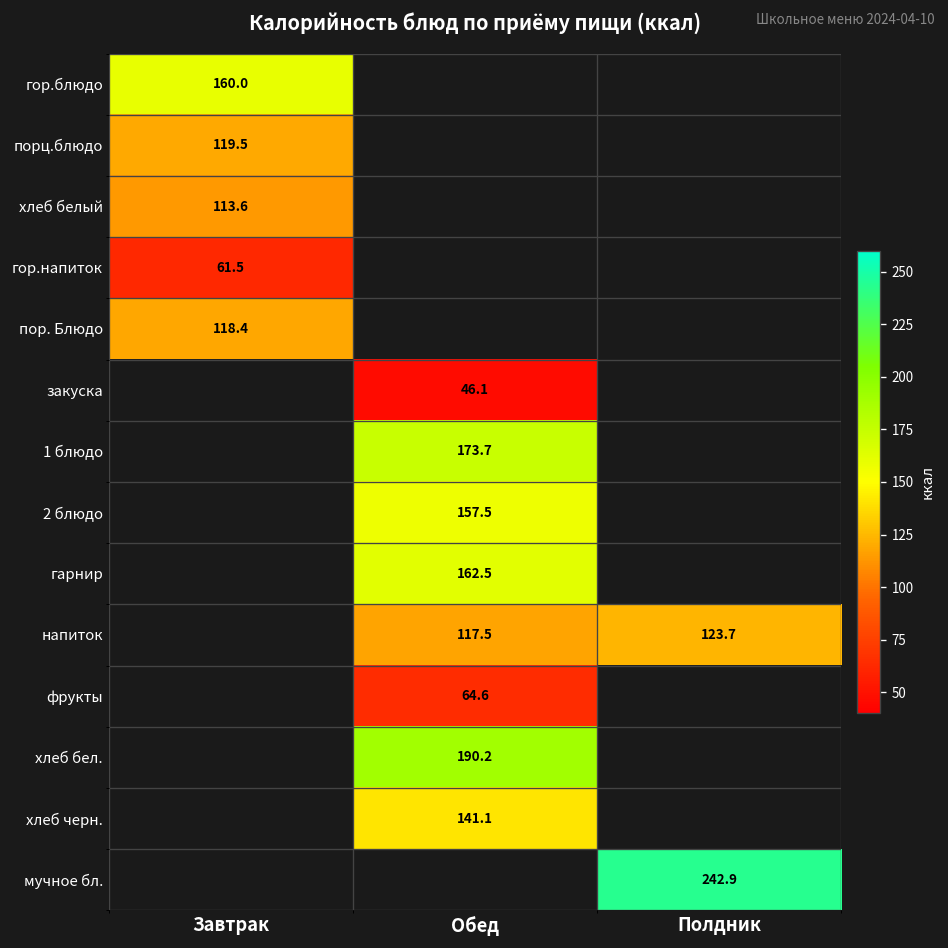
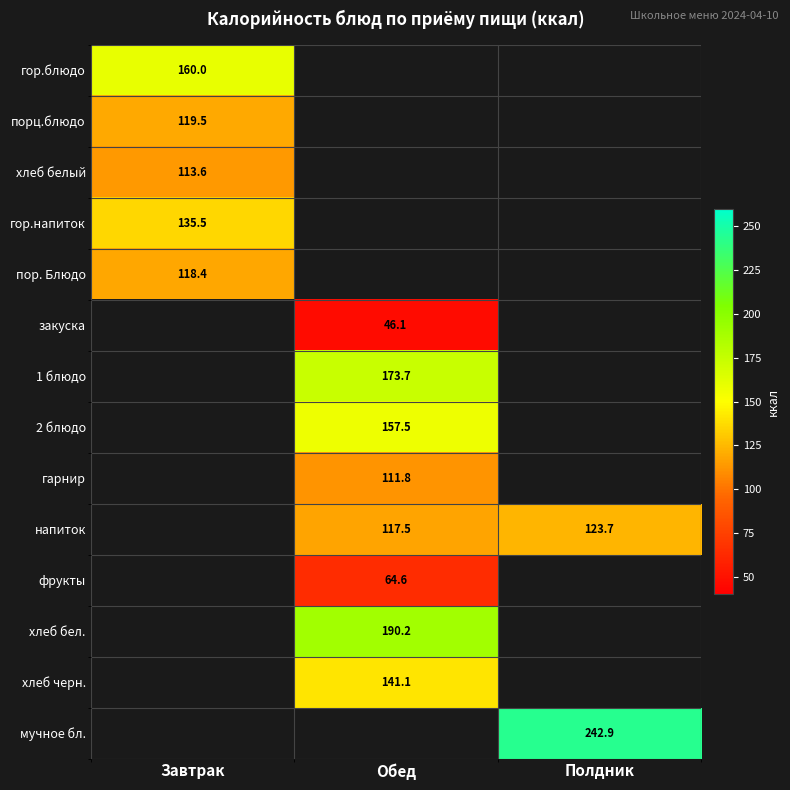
  {
    "гор.блюдо": {
      "Завтрак": 160.0
    },
    "порц.блюдо": {
      "Завтрак": 119.5
    },
    "хлеб белый": {
      "Завтрак": 113.6
    },
    "гор.напиток": {
-     "Завтрак": 61.5
+     "Завтрак": 135.5
    },
    "пор. Блюдо": {
      "Завтрак": 118.4
    },
    "закуска": {
      "Обед": 46.1
    },
    "1 блюдо": {
      "Обед": 173.7
    },
    "2 блюдо": {
      "Обед": 157.5
    },
    "гарнир": {
-     "Обед": 162.5
+     "Обед": 111.8
    },
    "напиток": {
      "Обед": 117.5,
      "Полдник": 123.7
    },
    "фрукты": {
      "Обед": 64.6
    },
    "хлеб бел.": {
      "Обед": 190.2
    },
    "хлеб черн.": {
      "Обед": 141.1
    },
    "мучное бл.": {
      "Полдник": 242.9
    }
  }
